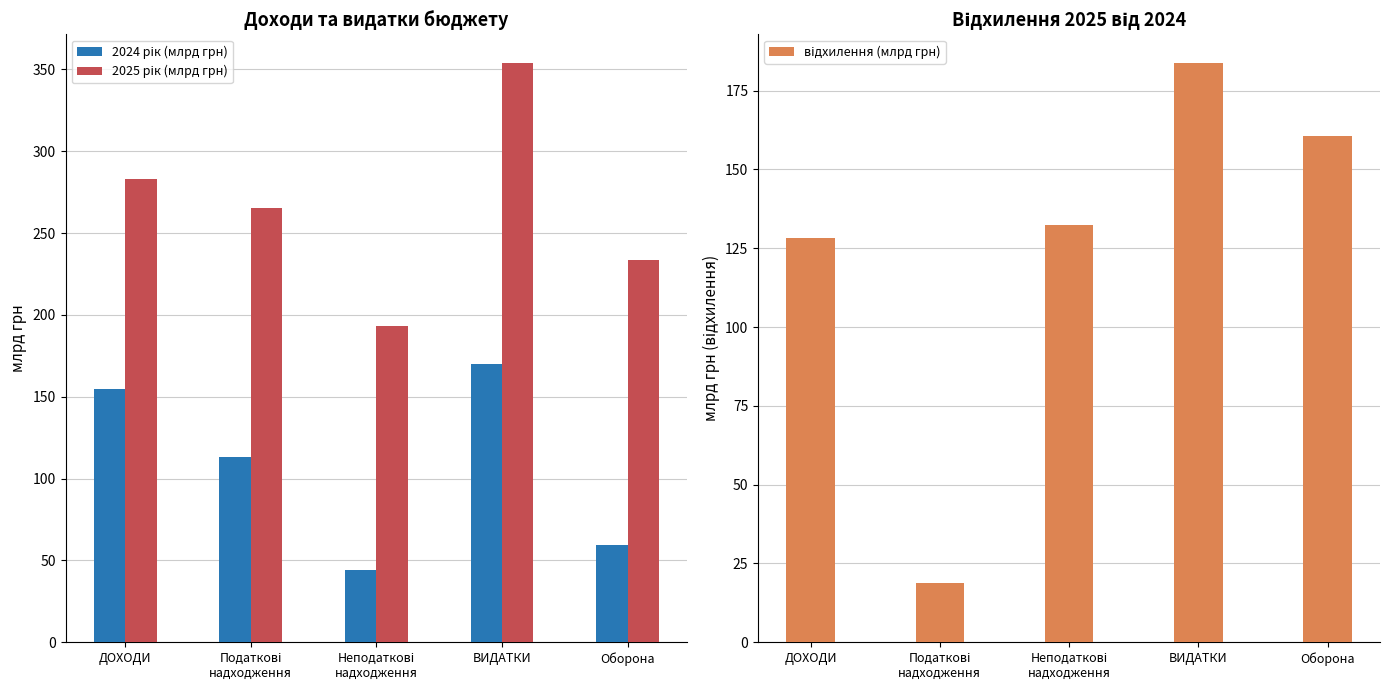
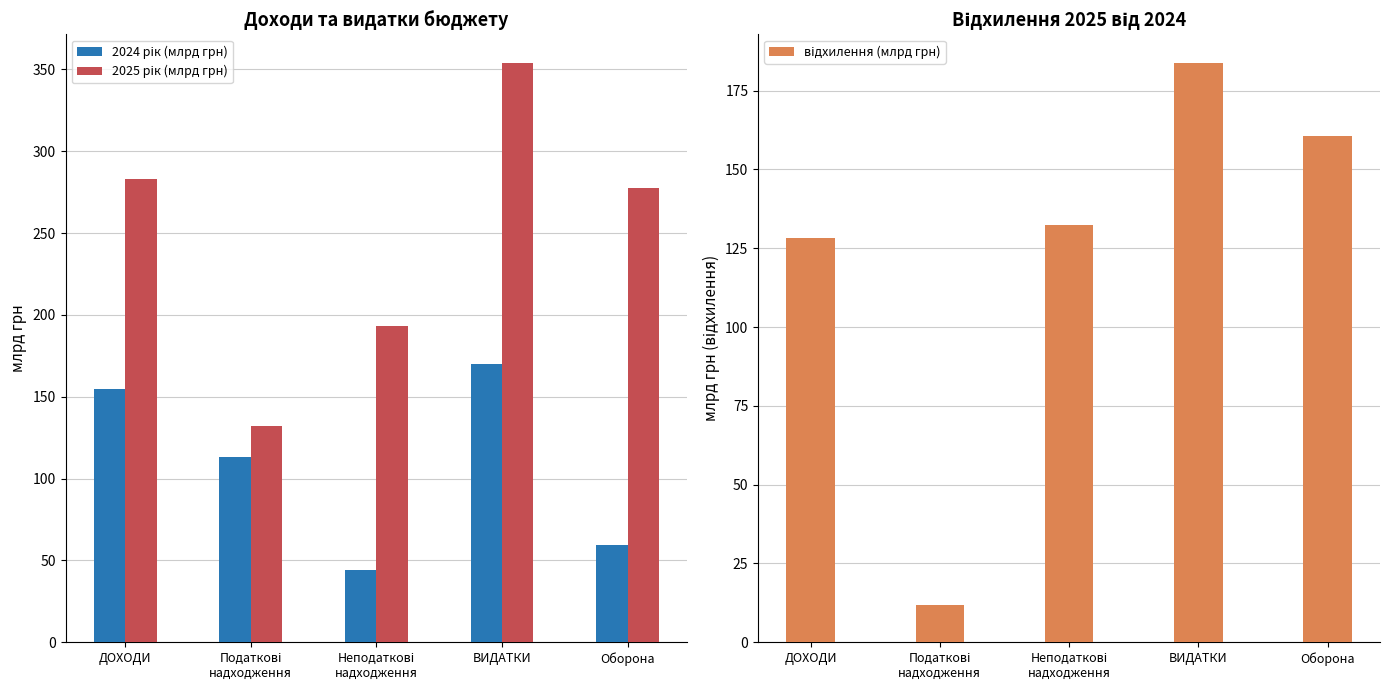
  {
    "Доходи та видатки бюджету": {
      "2024 рік (млрд грн)": {
        "ДОХОДИ": 155,
        "Податкові надходження": 113,
        "Неподаткові надходження": 44,
        "ВИДАТКИ": 170,
        "Оборона": 59
      },
      "2025 рік (млрд грн)": {
        "ДОХОДИ": 283,
-       "Податкові надходження": 266,
+       "Податкові надходження": 132,
        "Неподаткові надходження": 193,
        "ВИДАТКИ": 354,
-       "Оборона": 233
+       "Оборона": 277
      }
    },
    "Відхилення 2025 від 2024": {
      "ДОХОДИ": 128,
-     "Податкові надходження": 19,
+     "Податкові надходження": 12,
      "Неподаткові надходження": 132,
      "ВИДАТКИ": 184,
      "Оборона": 161
    }
  }
